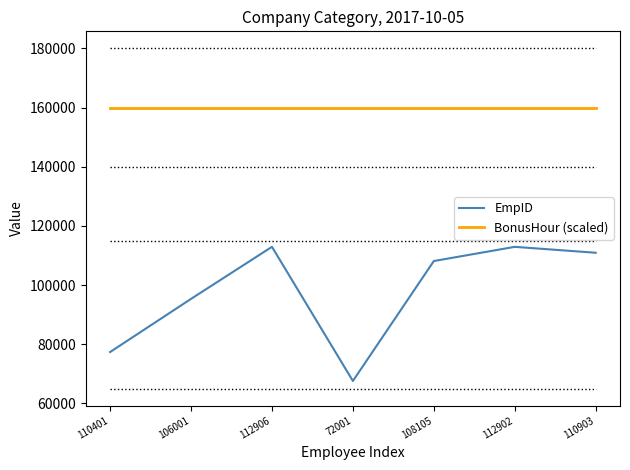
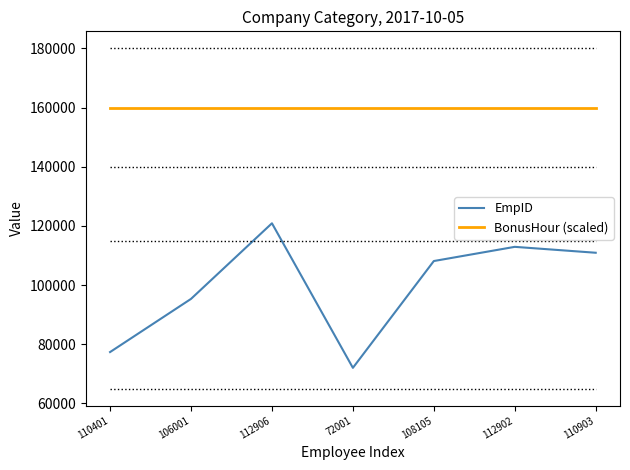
  {
    "EmpID": {
      "110401": 77000,
      "106001": 95000,
-     "112906": 113000,
-     "72001": 68000,
+     "112906": 121000,
+     "72001": 72000,
      "108105": 108000,
      "112902": 113000,
      "110903": 111000
    },
    "BonusHour (scaled)": {
      "110401": 160000,
      "106001": 160000,
      "112906": 160000,
      "72001": 160000,
      "108105": 160000,
      "112902": 160000,
      "110903": 160000
    }
  }
